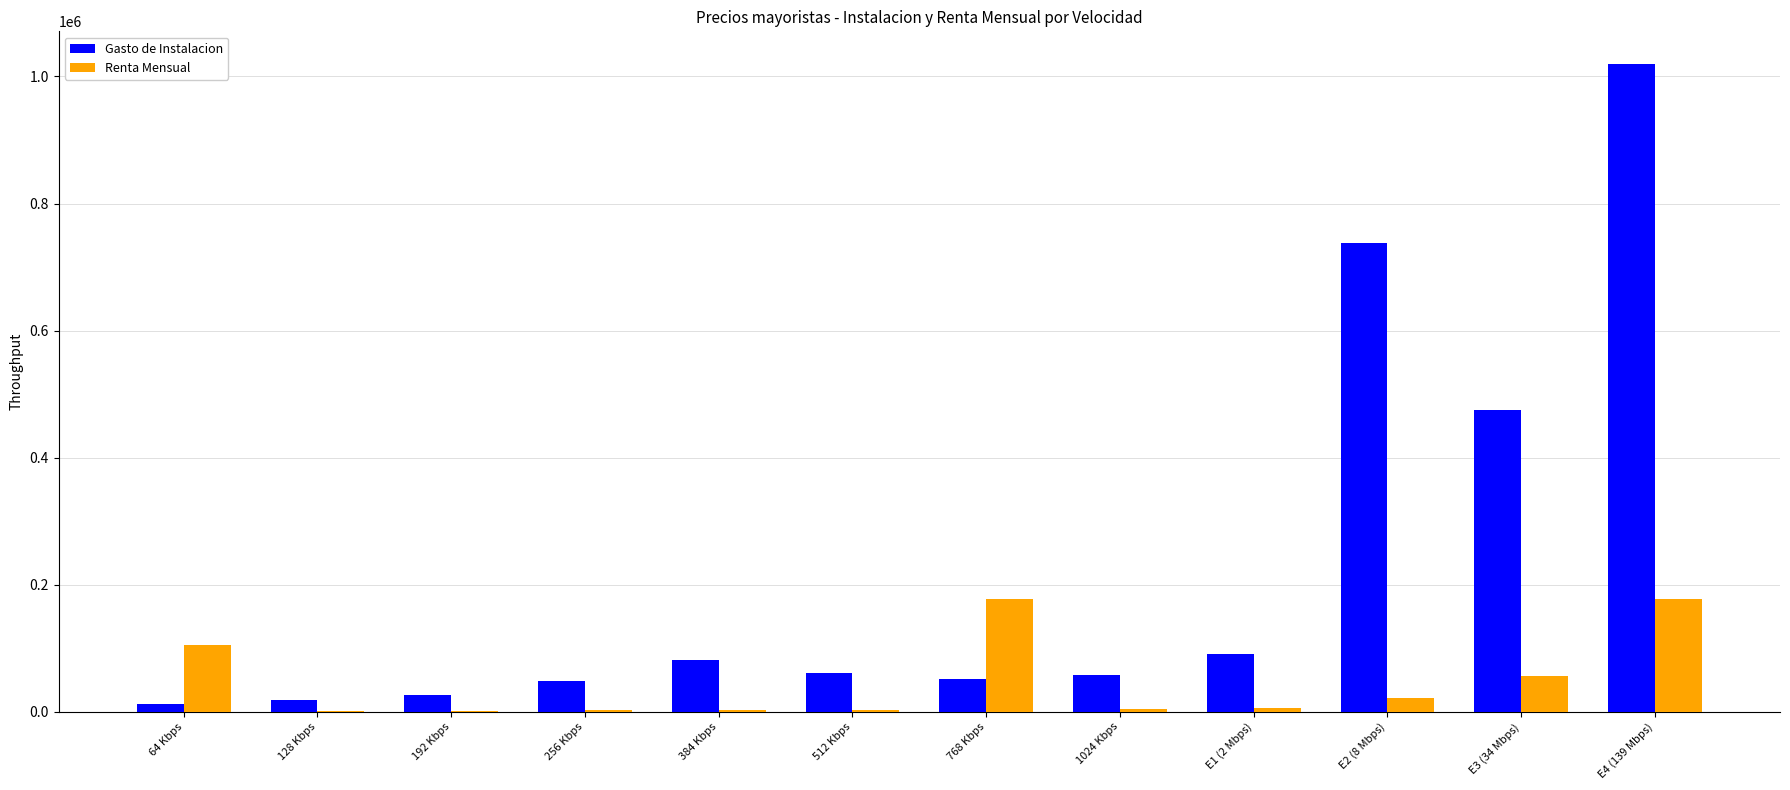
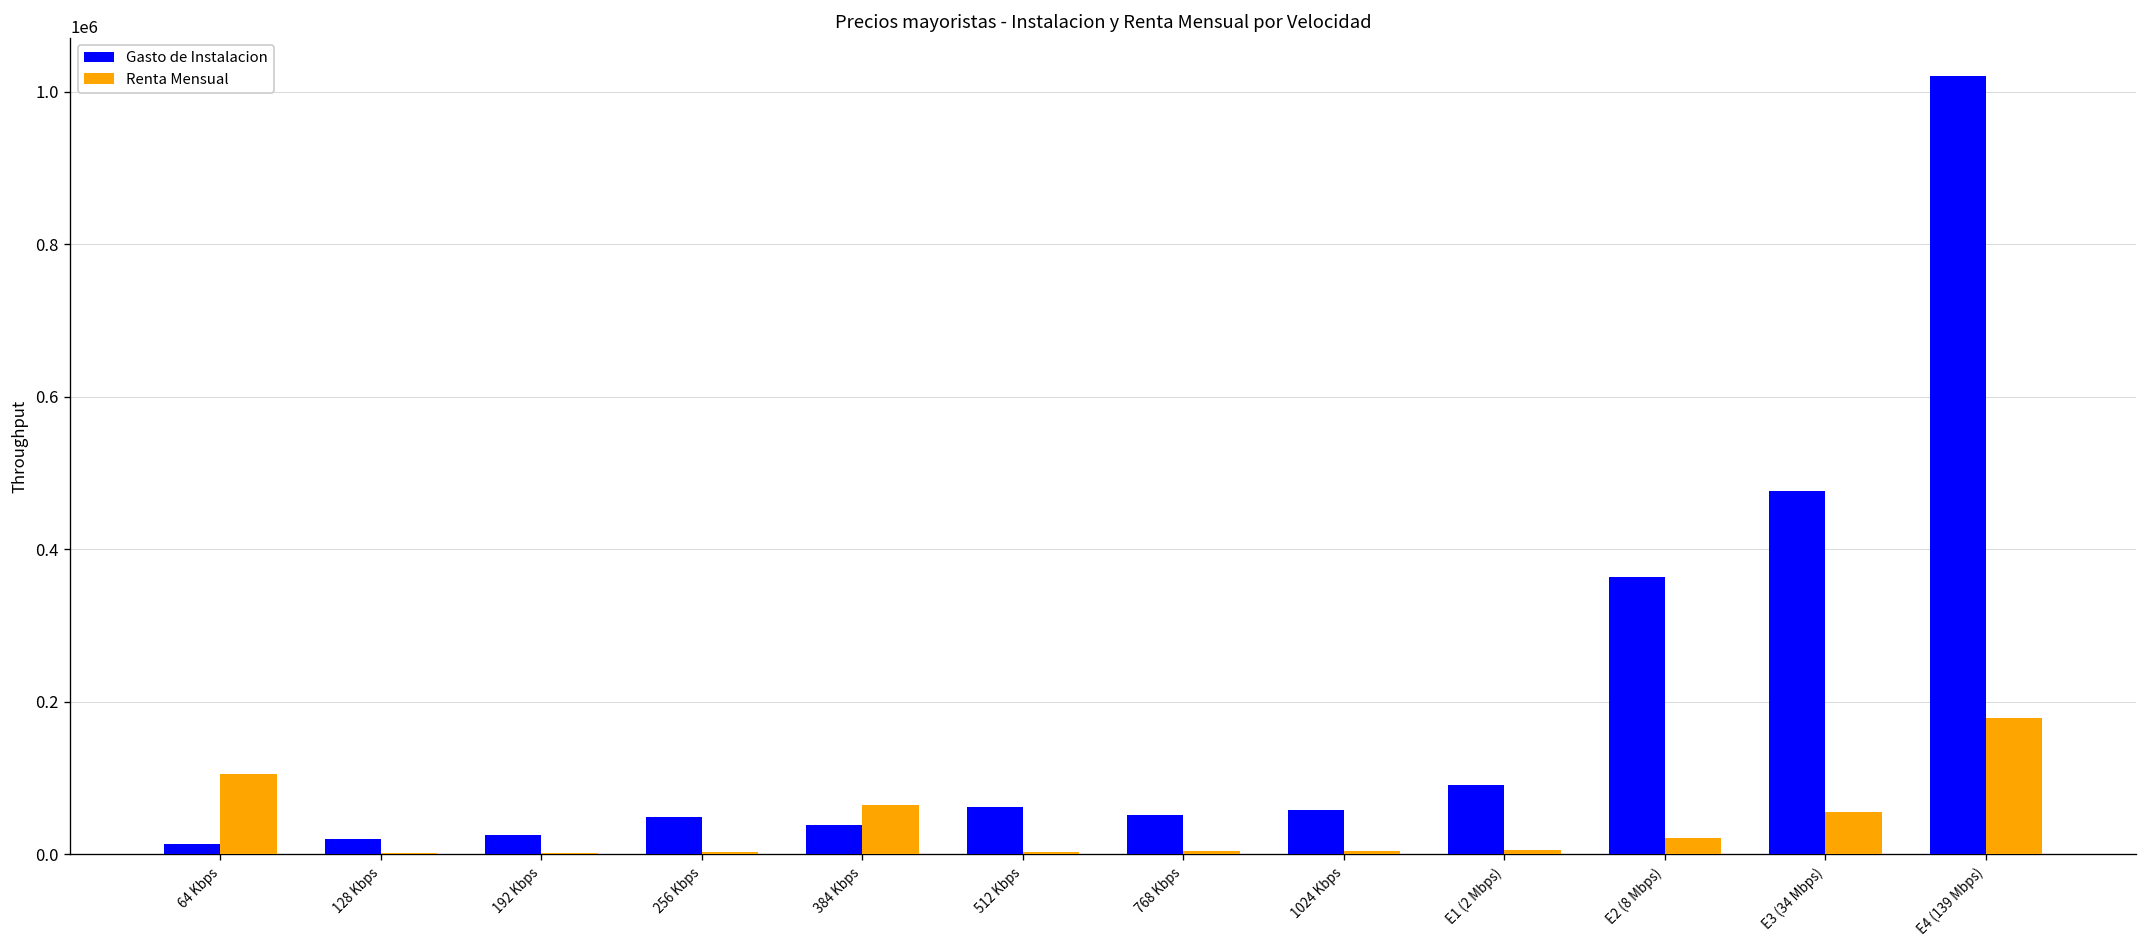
  {
    "Gasto de Instalacion": {
      "64 Kbps": 10000,
      "128 Kbps": 20000,
      "192 Kbps": 30000,
      "256 Kbps": 50000,
-     "384 Kbps": 80000,
+     "384 Kbps": 40000,
      "512 Kbps": 60000,
      "768 Kbps": 50000,
      "1024 Kbps": 60000,
      "E1 (2 Mbps)": 90000,
-     "E2 (8 Mbps)": 740000,
+     "E2 (8 Mbps)": 360000,
      "E3 (34 Mbps)": 480000,
      "E4 (139 Mbps)": 1020000
    },
    "Renta Mensual": {
      "64 Kbps": 100000,
-     "384 Kbps": 0,
-     "768 Kbps": 180000,
+     "384 Kbps": 70000,
+     "768 Kbps": 0,
      "1024 Kbps": 0,
      "E1 (2 Mbps)": 10000,
      "E2 (8 Mbps)": 20000,
      "E3 (34 Mbps)": 60000,
      "E4 (139 Mbps)": 180000
    }
  }
